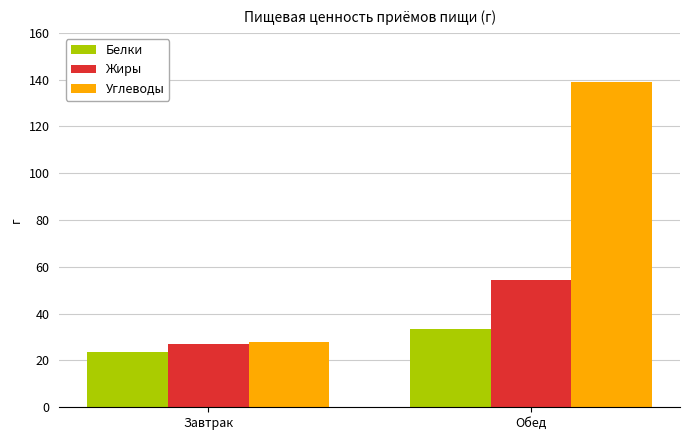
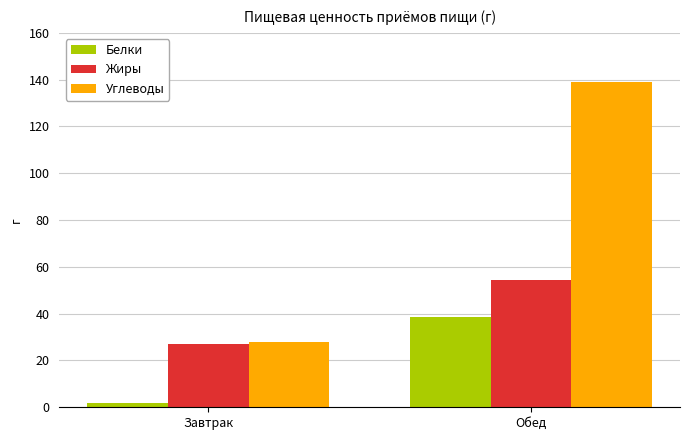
  {
    "Белки": {
-     "Завтрак": 24,
-     "Обед": 34
+     "Завтрак": 2,
+     "Обед": 38
    },
    "Жиры": {
      "Завтрак": 27,
      "Обед": 54
    },
    "Углеводы": {
      "Завтрак": 28,
      "Обед": 139
    }
  }
